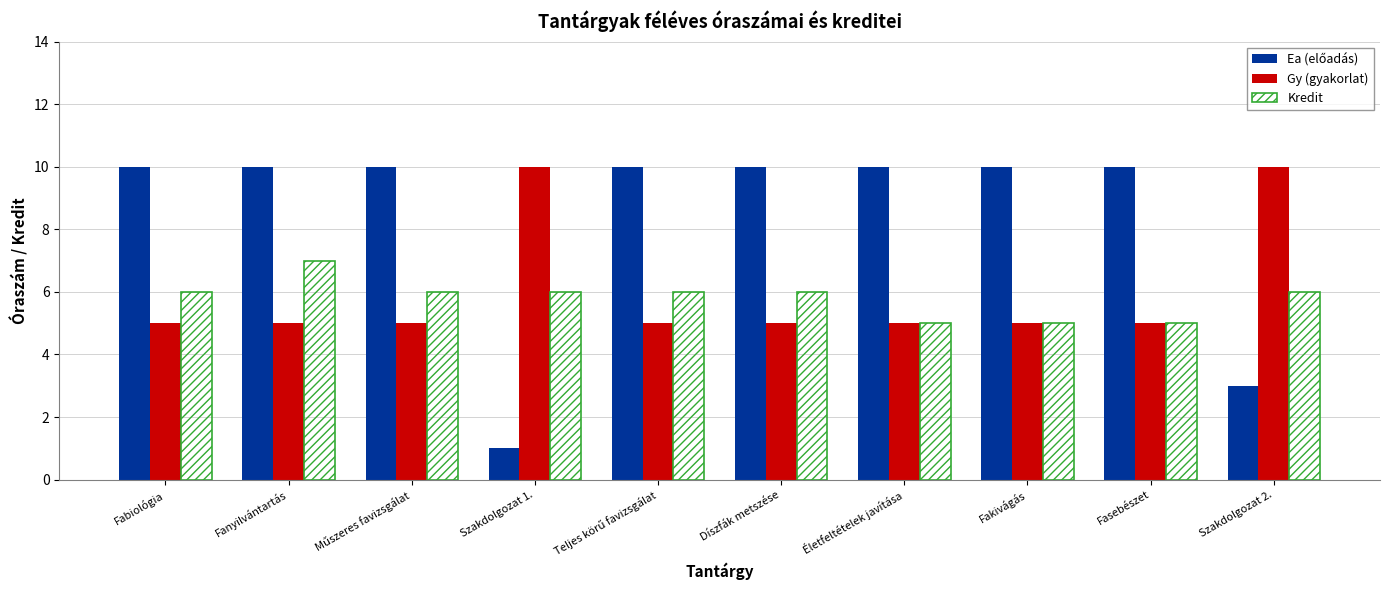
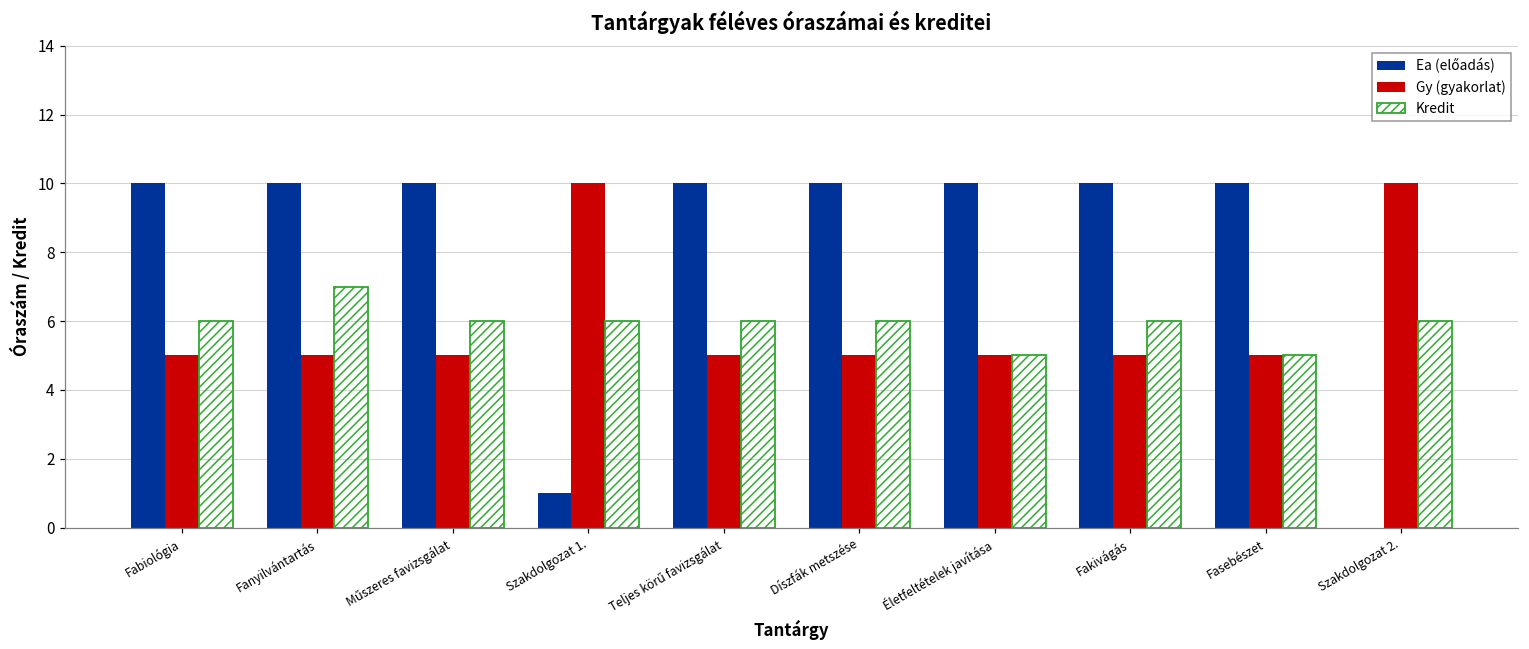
  {
    "Ea (előadás)": {
      "Fabiológia": 10,
      "Fanyilvántartás": 10,
      "Műszeres favizsgálat": 10,
      "Szakdolgozat 1.": 1,
      "Teljes körű favizsgálat": 10,
      "Díszfák metszése": 10,
      "Életfeltételek javítása": 10,
      "Fakivágás": 10,
      "Fasebészet": 10,
-     "Szakdolgozat 2.": 3
+     "Szakdolgozat 2.": 0
    },
    "Gy (gyakorlat)": {
      "Fabiológia": 5,
      "Fanyilvántartás": 5,
      "Műszeres favizsgálat": 5,
      "Szakdolgozat 1.": 10,
      "Teljes körű favizsgálat": 5,
      "Díszfák metszése": 5,
      "Életfeltételek javítása": 5,
      "Fakivágás": 5,
      "Fasebészet": 5,
      "Szakdolgozat 2.": 10
    },
    "Kredit": {
      "Fabiológia": 6,
      "Fanyilvántartás": 7,
      "Műszeres favizsgálat": 6,
      "Szakdolgozat 1.": 6,
      "Teljes körű favizsgálat": 6,
      "Díszfák metszése": 6,
      "Életfeltételek javítása": 5,
-     "Fakivágás": 5,
+     "Fakivágás": 6,
      "Fasebészet": 5,
      "Szakdolgozat 2.": 6
    }
  }
